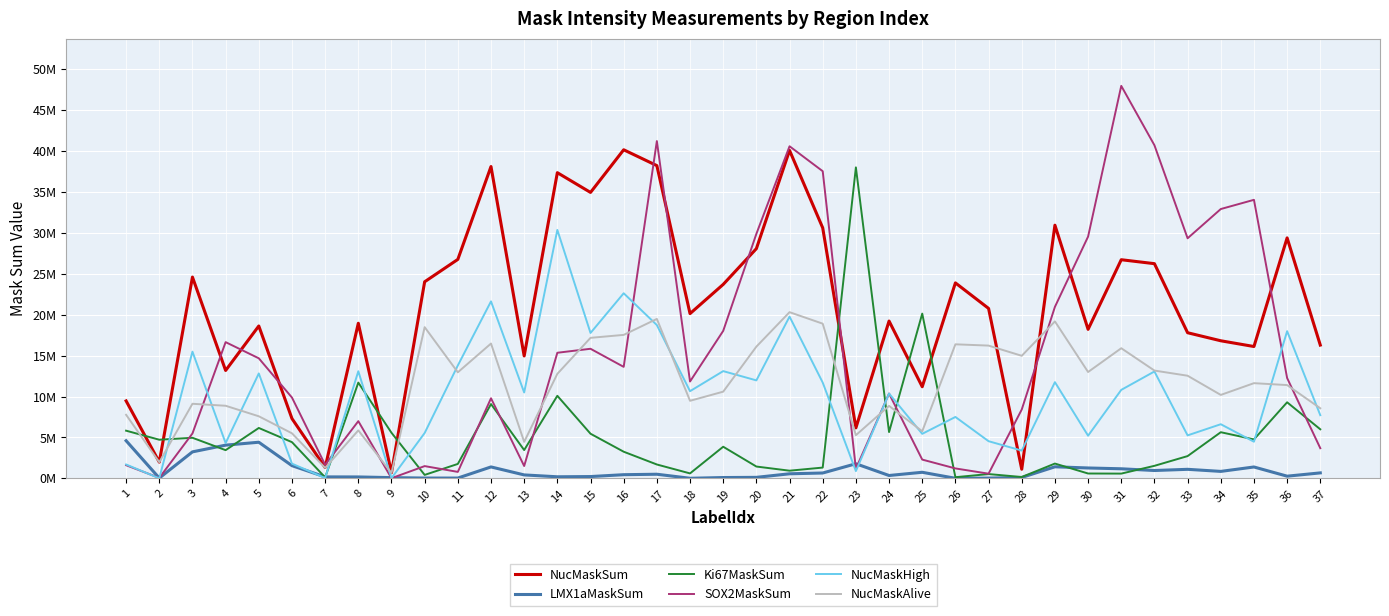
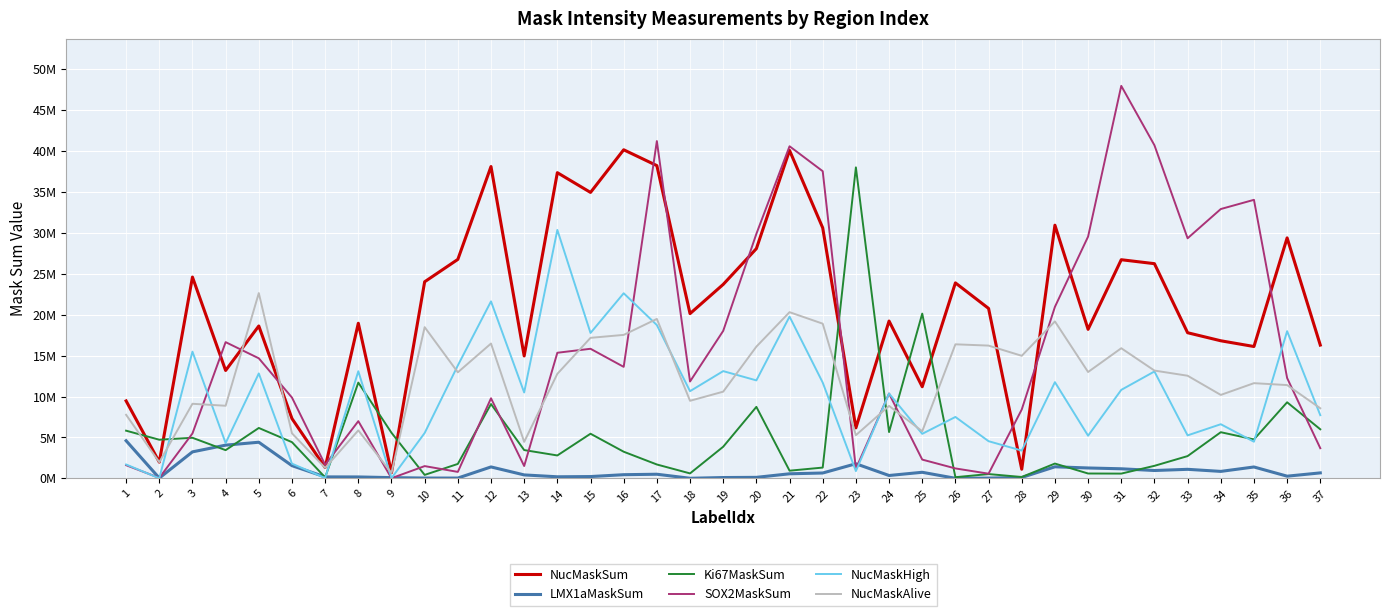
  {
    "NucMaskSum": {
      "1": 9000000,
      "3": 25000000,
      "4": 13000000,
      "5": 19000000,
      "6": 7000000,
      "8": 19000000,
      "10": 24000000,
      "11": 27000000,
      "12": 38000000,
      "13": 15000000,
      "14": 37000000,
      "15": 35000000,
      "16": 40000000,
      "17": 38000000,
      "18": 20000000,
      "19": 24000000,
      "20": 28000000,
      "21": 40000000,
      "22": 31000000,
      "23": 6000000,
      "24": 19000000,
      "25": 11000000,
      "26": 24000000,
      "27": 21000000,
      "28": 1000000,
      "29": 31000000,
      "30": 18000000,
      "31": 27000000,
      "32": 26000000,
      "33": 18000000,
      "34": 17000000,
      "35": 16000000,
      "36": 29000000,
      "37": 16000000
    },
    "LMX1aMaskSum": {
      "1": 5000000,
      "3": 3000000,
      "5": 4000000,
      "8": 0,
      "10": 0,
      "11": 0,
      "12": 1000000,
      "13": 0,
      "14": 0,
      "15": 0,
      "16": 0,
      "17": 1000000,
      "18": 0,
      "19": 0,
      "20": 0,
      "21": 1000000,
      "22": 1000000,
      "23": 2000000,
      "24": 0,
      "25": 1000000,
      "27": 0,
      "29": 1000000,
      "30": 1000000,
      "31": 1000000,
      "32": 1000000,
      "33": 1000000,
      "34": 1000000,
      "35": 1000000,
      "36": 0,
      "37": 1000000
    },
    "Ki67MaskSum": {
      "1": 6000000,
      "2": 5000000,
      "3": 5000000,
      "4": 3000000,
      "5": 6000000,
      "6": 4000000,
      "8": 12000000,
      "9": 6000000,
      "10": 0,
      "11": 2000000,
      "12": 9000000,
      "13": 3000000,
-     "14": 10000000,
+     "14": 3000000,
      "15": 5000000,
      "16": 3000000,
      "17": 2000000,
      "18": 1000000,
      "19": 4000000,
-     "20": 1000000,
+     "20": 9000000,
      "21": 1000000,
      "22": 1000000,
      "23": 38000000,
      "24": 6000000,
      "25": 20000000,
      "29": 2000000,
      "30": 1000000,
      "31": 1000000,
      "32": 2000000,
      "33": 3000000,
      "34": 6000000,
      "36": 9000000,
      "37": 6000000
    },
    "SOX2MaskSum": {
      "3": 5000000,
      "4": 17000000,
      "5": 15000000,
      "6": 10000000,
      "7": 2000000,
      "8": 7000000,
      "10": 2000000,
      "11": 1000000,
      "12": 10000000,
      "13": 2000000,
      "14": 15000000,
      "15": 16000000,
      "16": 14000000,
      "17": 41000000,
      "18": 12000000,
      "19": 18000000,
      "20": 30000000,
      "21": 41000000,
      "22": 38000000,
      "25": 2000000,
      "26": 1000000,
      "28": 8000000,
      "29": 21000000,
      "30": 30000000,
      "31": 48000000,
      "32": 41000000,
      "33": 29000000,
      "34": 33000000,
      "35": 34000000,
      "36": 12000000,
      "37": 4000000
    },
    "NucMaskHigh": {
      "3": 15000000,
      "5": 13000000,
      "8": 13000000,
      "10": 6000000,
      "11": 14000000,
      "12": 22000000,
      "13": 10000000,
      "14": 30000000,
      "15": 18000000,
      "16": 23000000,
      "17": 19000000,
      "18": 11000000,
      "19": 13000000,
      "20": 12000000,
      "21": 20000000,
      "22": 12000000,
      "26": 8000000,
      "27": 5000000,
      "28": 3000000,
      "29": 12000000,
      "30": 5000000,
      "31": 11000000,
      "33": 5000000,
      "34": 7000000,
      "36": 18000000,
      "37": 8000000
    },
    "NucMaskAlive": {
      "1": 8000000,
      "3": 9000000,
      "4": 9000000,
-     "5": 8000000,
+     "5": 23000000,
      "6": 6000000,
      "8": 6000000,
      "10": 18000000,
      "11": 13000000,
      "12": 16000000,
      "13": 4000000,
      "14": 13000000,
      "15": 17000000,
      "16": 18000000,
      "17": 19000000,
      "18": 9000000,
      "19": 11000000,
      "20": 16000000,
      "21": 20000000,
      "22": 19000000,
      "23": 5000000,
      "24": 9000000,
      "26": 16000000,
      "27": 16000000,
      "28": 15000000,
      "29": 19000000,
      "30": 13000000,
      "31": 16000000,
      "33": 13000000,
      "34": 10000000,
      "35": 12000000,
      "36": 11000000,
      "37": 9000000
    }
  }
